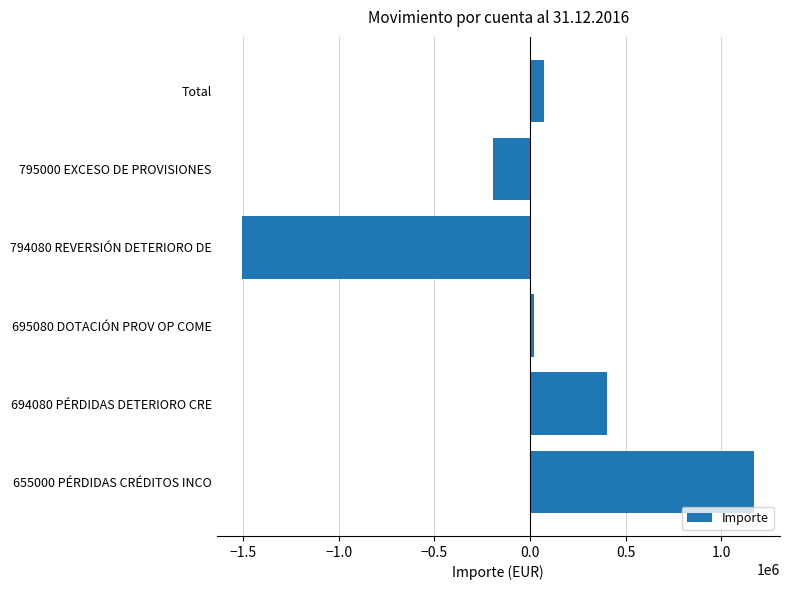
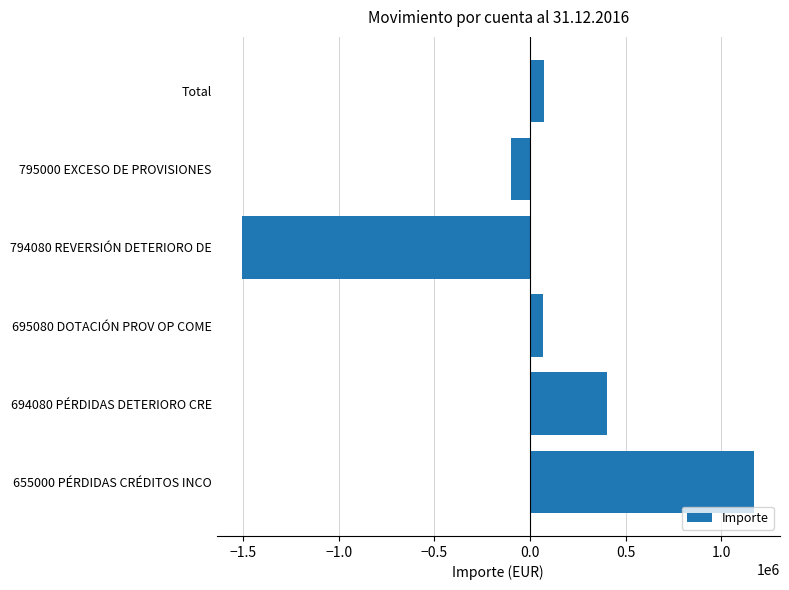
  {
    "Total": 70000,
-   "795000 EXCESO DE PROVISIONES": -190000,
+   "795000 EXCESO DE PROVISIONES": -100000,
    "794080 REVERSIÓN DETERIORO DE": -1500000,
-   "695080 DOTACIÓN PROV OP COME": 20000,
+   "695080 DOTACIÓN PROV OP COME": 70000,
    "694080 PÉRDIDAS DETERIORO CRE": 400000,
    "655000 PÉRDIDAS CRÉDITOS INCO": 1170000
  }
